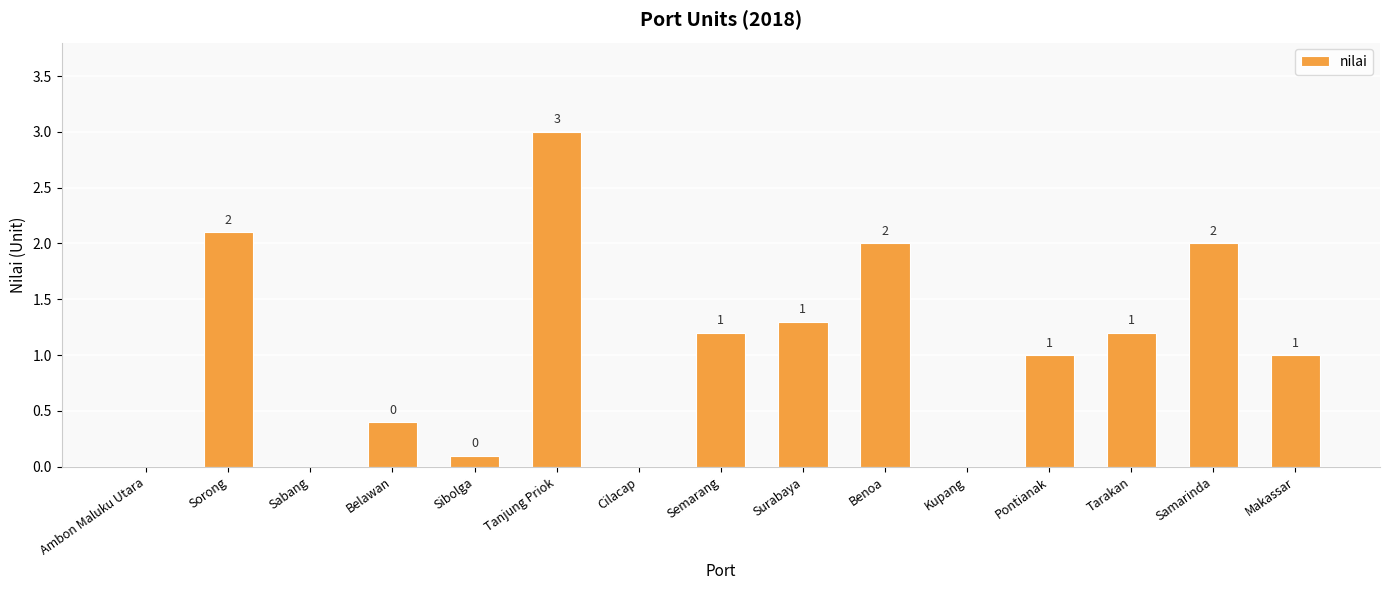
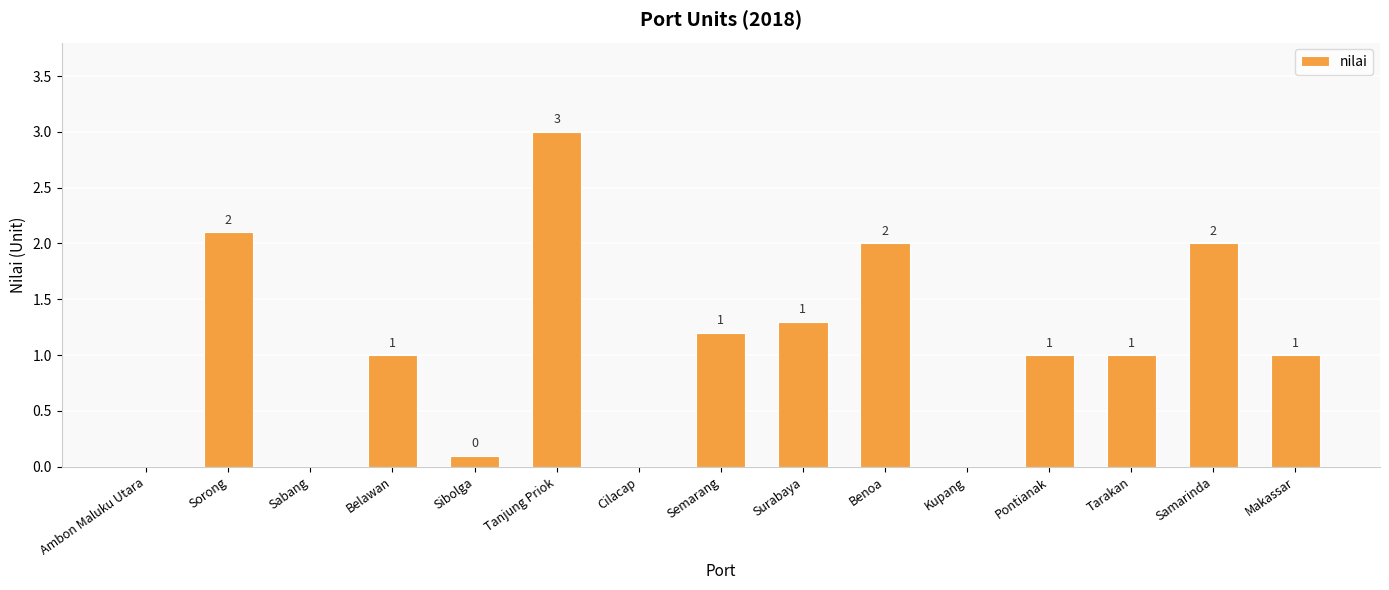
  {
    "Sorong": 2,
-   "Belawan": 0,
+   "Belawan": 1,
    "Sibolga": 0,
    "Tanjung Priok": 3,
    "Semarang": 1,
    "Surabaya": 1,
    "Benoa": 2,
    "Pontianak": 1,
-   "Tarakan": 1.2,
+   "Tarakan": 1.0,
    "Samarinda": 2,
    "Makassar": 1
  }
